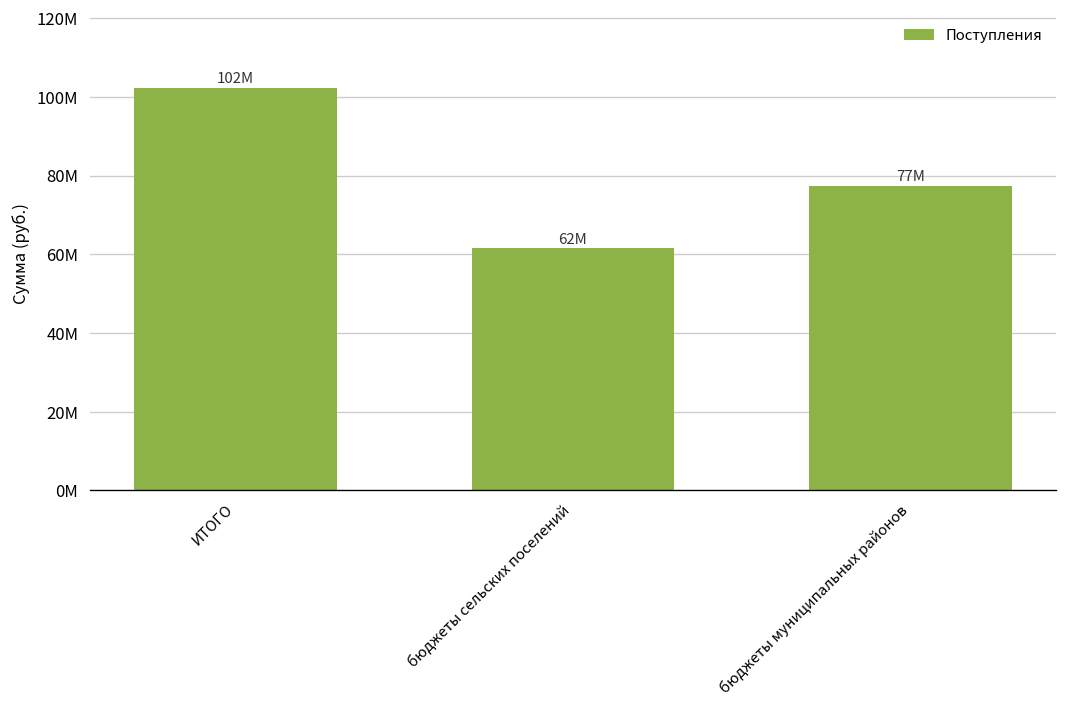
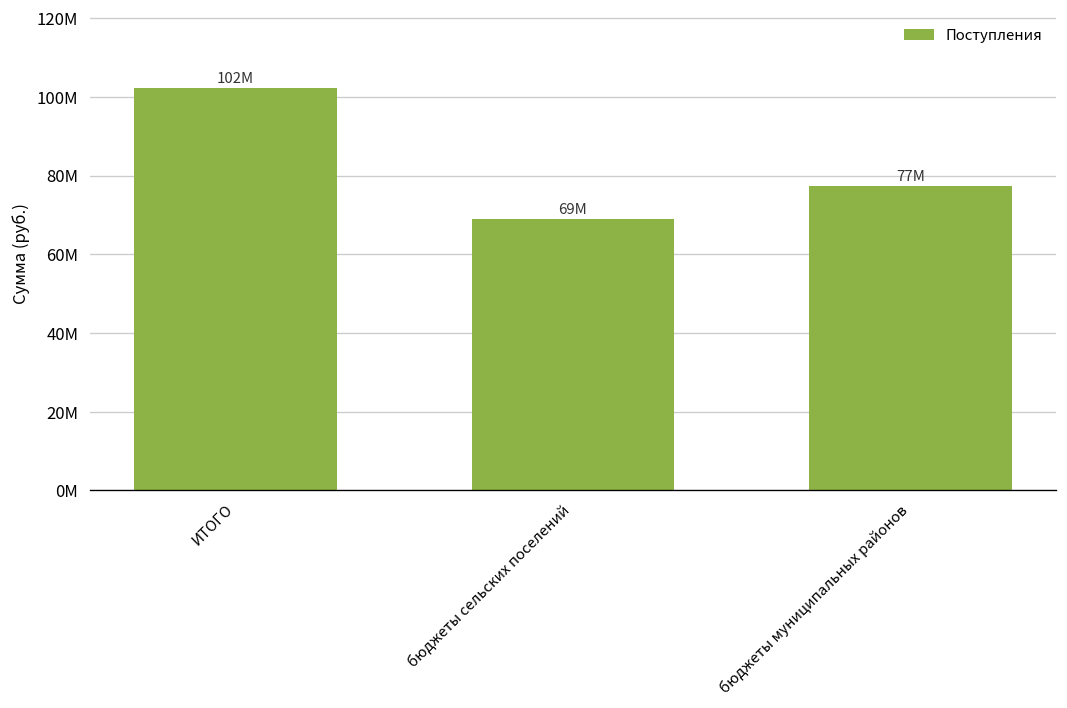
  {
-   "бюджеты сельских поселений": "62М"
+   "бюджеты сельских поселений": "69М"
  }
